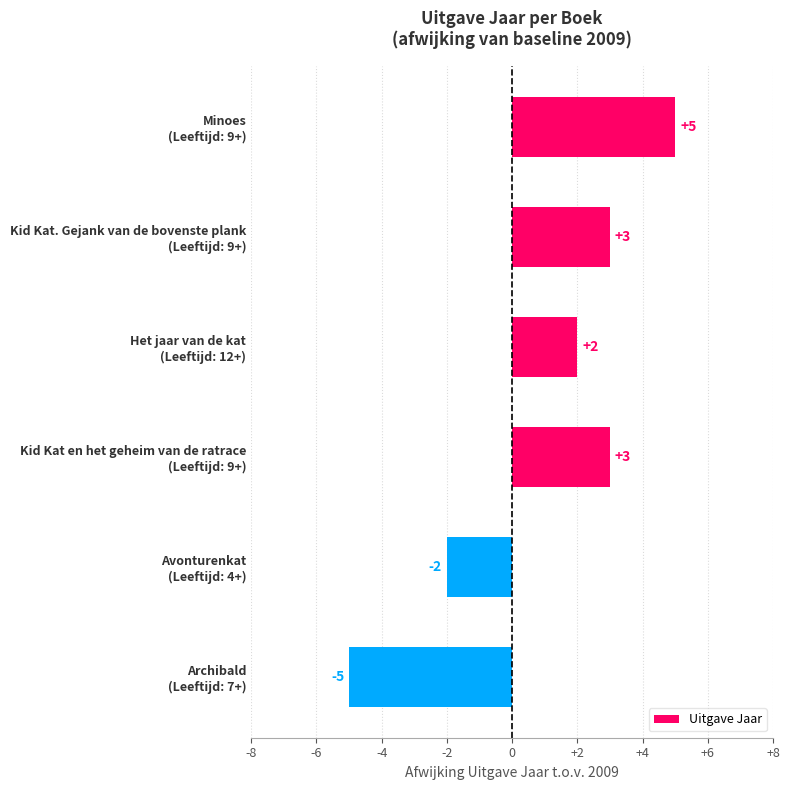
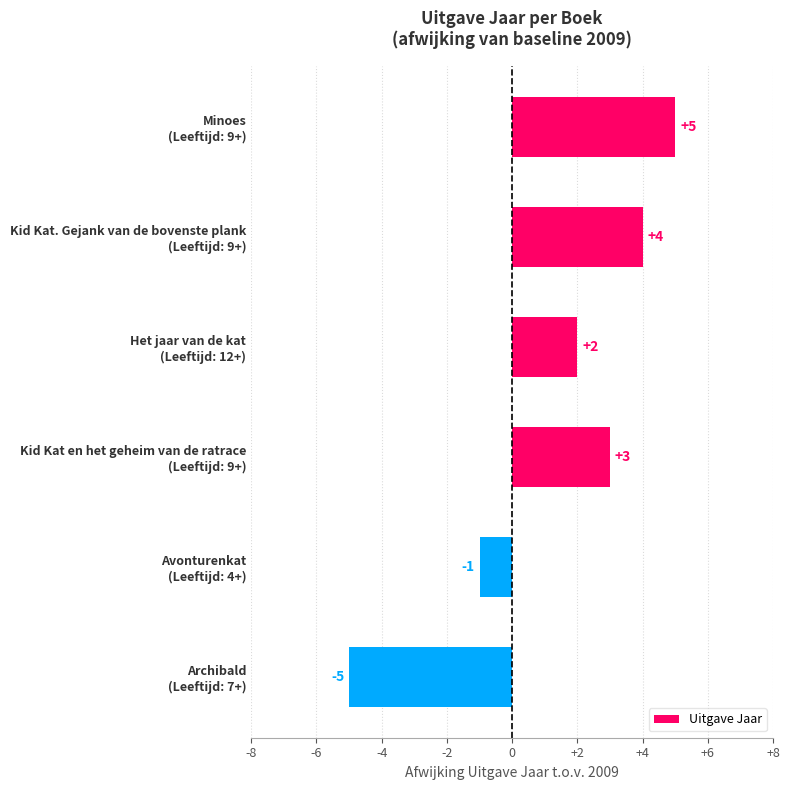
  {
    "Minoes (Leeftijd: 9+)": "+5",
-   "Kid Kat. Gejank van de bovenste plank (Leeftijd: 9+)": "+3",
+   "Kid Kat. Gejank van de bovenste plank (Leeftijd: 9+)": "+4",
    "Het jaar van de kat (Leeftijd: 12+)": "+2",
    "Kid Kat en het geheim van de ratrace (Leeftijd: 9+)": "+3",
-   "Avonturenkat (Leeftijd: 4+)": "-2",
+   "Avonturenkat (Leeftijd: 4+)": "-1",
    "Archibald (Leeftijd: 7+)": "-5"
  }
